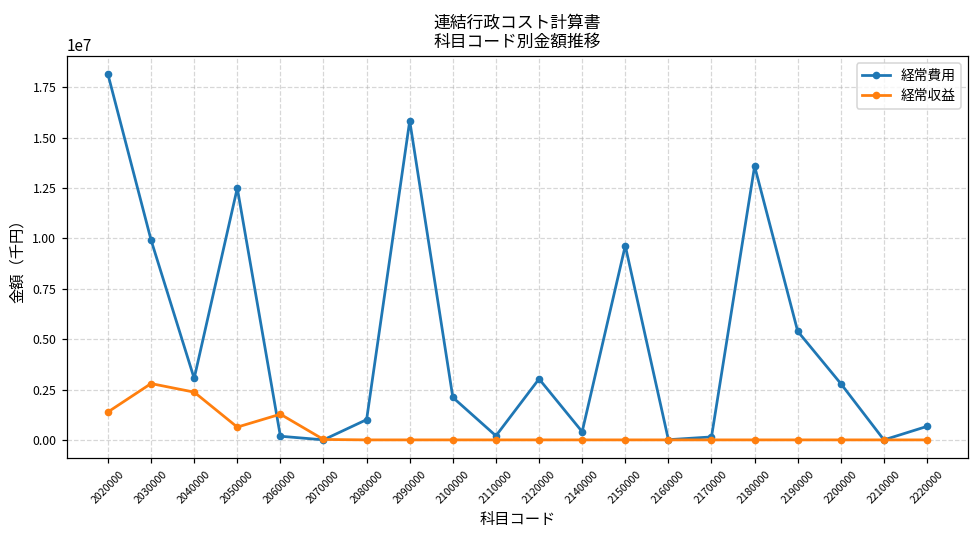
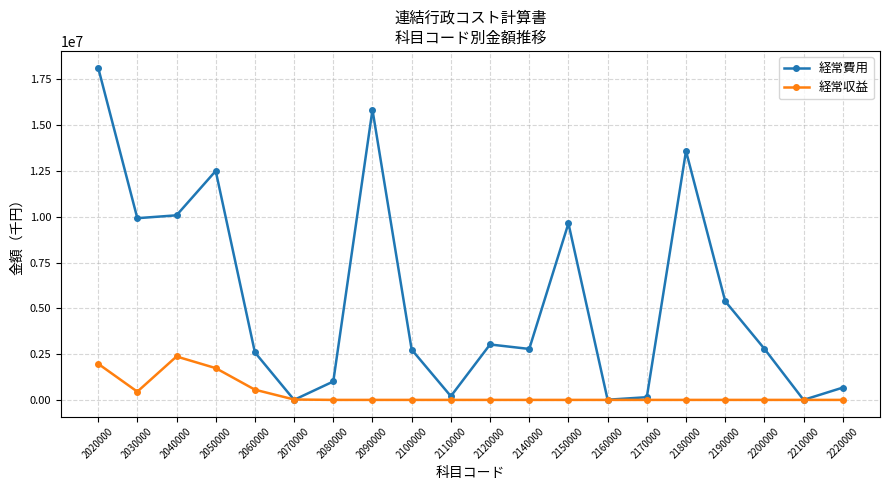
  {
    "経常費用": {
      "2020000": 18100000,
      "2030000": 9900000,
-     "2040000": 3000000,
+     "2040000": 10100000,
      "2050000": 12500000,
-     "2060000": 200000,
+     "2060000": 2600000,
      "2080000": 1000000,
      "2090000": 15800000,
-     "2100000": 2100000,
+     "2100000": 2700000,
      "2110000": 200000,
      "2120000": 3000000,
-     "2140000": 400000,
+     "2140000": 2800000,
      "2150000": 9600000,
      "2170000": 100000,
      "2180000": 13600000,
      "2190000": 5400000,
      "2200000": 2800000,
      "2220000": 700000
    },
    "経常収益": {
-     "2020000": 1400000,
-     "2030000": 2800000,
+     "2020000": 2000000,
+     "2030000": 400000,
      "2040000": 2400000,
-     "2050000": 600000,
-     "2060000": 1300000,
+     "2050000": 1700000,
+     "2060000": 600000,
      "2080000": 0,
      "2090000": 0,
      "2100000": 0,
      "2110000": 0,
      "2120000": 0,
      "2140000": 0,
      "2150000": 0,
      "2170000": 0,
      "2180000": 0,
      "2190000": 0,
      "2200000": 0,
      "2220000": 0
    }
  }
